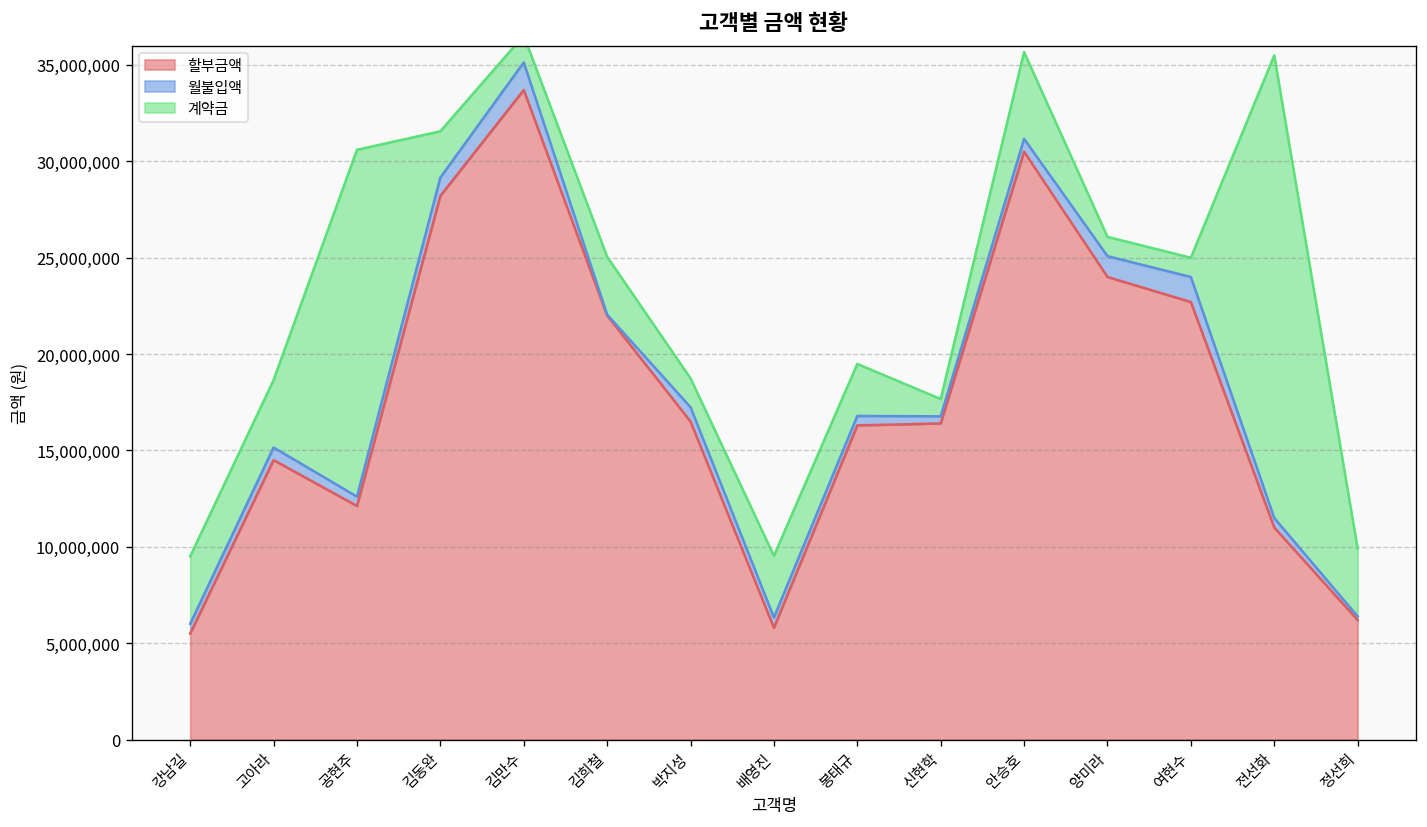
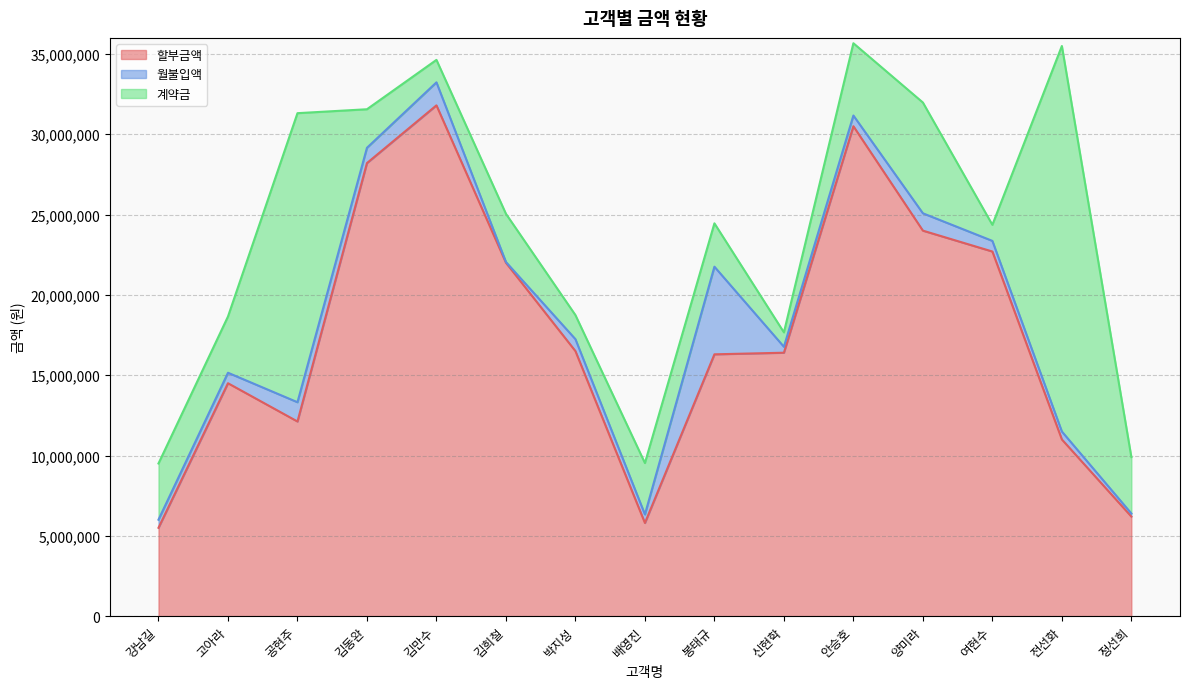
  {
    "할부금액": {
      "강남길": "5,500,000",
      "고아라": "14,500,000",
      "공현주": "12,100,000",
      "김동완": "28,200,000",
-     "김만수": "33,700,000",
+     "김만수": "31,800,000",
      "박지성": "16,500,000",
      "배영진": "5,800,000",
      "봉태규": "16,300,000",
      "신현학": "16,400,000",
      "안승호": "30,500,000",
      "양미라": "24,000,000",
      "여현수": "22,700,000",
      "전선화": "11,000,000",
      "정선희": "6,200,000"
    },
    "월불입액": {
      "강남길": "500,000",
      "고아라": "700,000",
-     "공현주": "500,000",
+     "공현주": "1,200,000",
      "김동완": "1,000,000",
      "김만수": "1,400,000",
      "박지성": "700,000",
      "배영진": "500,000",
-     "봉태규": "500,000",
+     "봉태규": "5,500,000",
      "신현학": "400,000",
      "안승호": "700,000",
      "양미라": "1,100,000",
-     "여현수": "1,300,000",
+     "여현수": "700,000",
      "전선화": "500,000",
      "정선희": "200,000"
    },
    "계약금": {
      "강남길": "3,500,000",
      "고아라": "3,500,000",
      "공현주": "18,000,000",
      "김동완": "2,400,000",
      "김희철": "3,000,000",
      "박지성": "1,500,000",
      "배영진": "3,200,000",
      "봉태규": "2,700,000",
      "신현학": "900,000",
      "안승호": "4,500,000",
-     "양미라": "1,000,000",
+     "양미라": "6,900,000",
      "여현수": "1,000,000",
      "전선화": "24,000,000",
      "정선희": "3,500,000"
    }
  }
